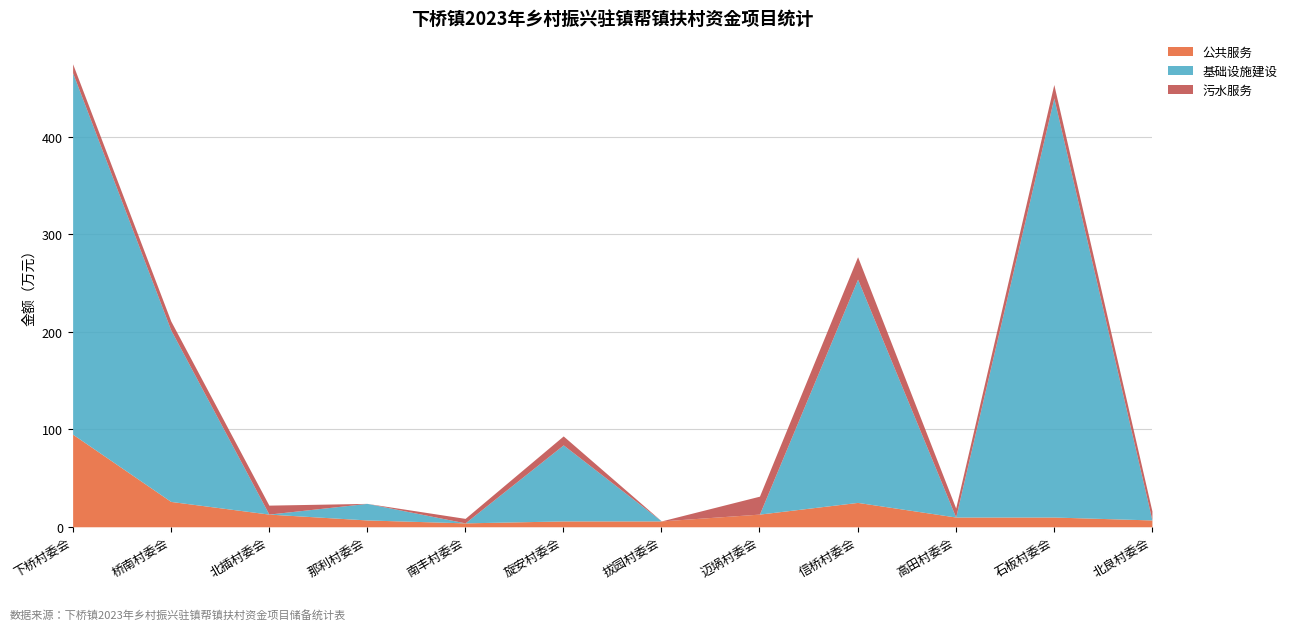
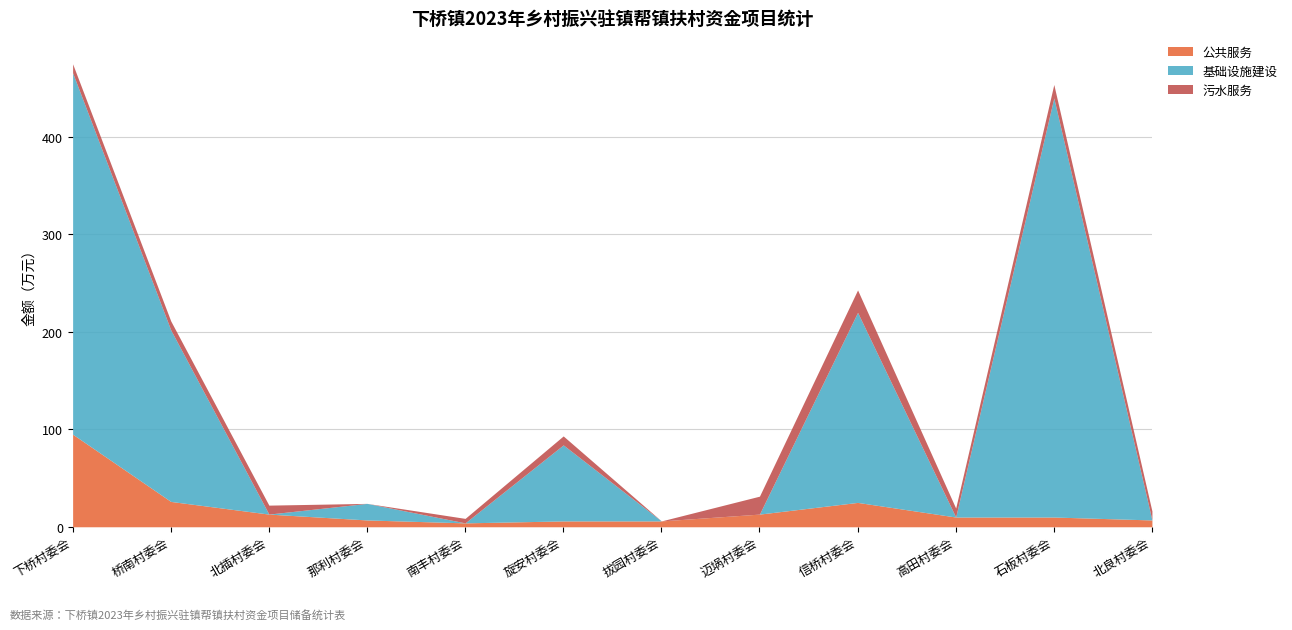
  {
    "基础设施建设": {
      "下桥村委会": 370,
      "桥南村委会": 180,
      "旋安村委会": 80,
-     "信桥村委会": 230,
+     "信桥村委会": 200,
      "石板村委会": 430
    }
  }
